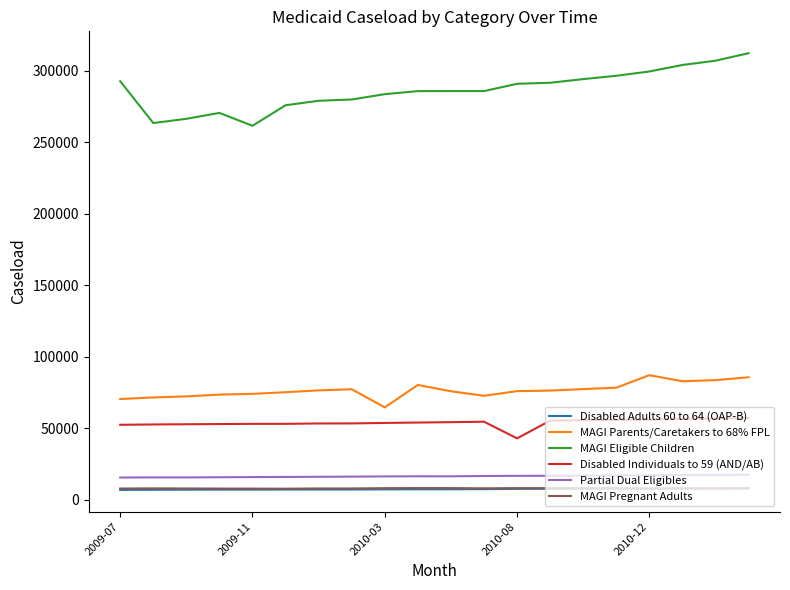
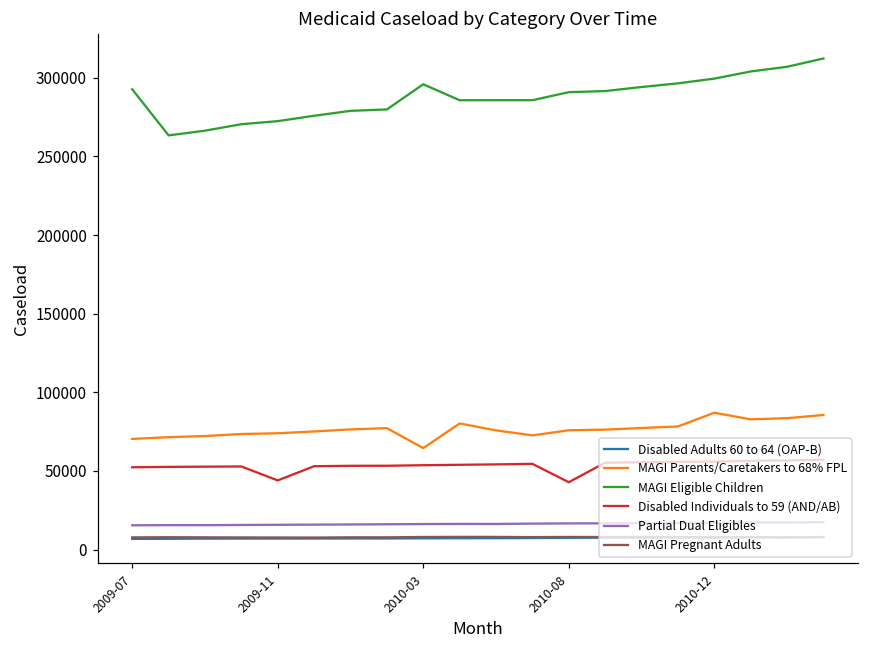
  {
    "MAGI Parents/Caretakers to 68% FPL": {
      "2009-07": 70000,
      "2009-11": 74000,
      "2010-03": 65000,
      "2010-08": 76000,
      "2010-12": 87000
    },
    "MAGI Eligible Children": {
      "2009-07": 293000,
-     "2009-11": 262000,
-     "2010-03": 284000,
+     "2009-11": 272000,
+     "2010-03": 296000,
      "2010-08": 291000,
      "2010-12": 299000
    },
    "Disabled Individuals to 59 (AND/AB)": {
      "2009-07": 52000,
-     "2009-11": 53000,
+     "2009-11": 44000,
      "2010-03": 54000,
      "2010-08": 43000
    },
    "Partial Dual Eligibles": {
      "2009-07": 15000,
      "2009-11": 16000,
      "2010-03": 16000,
      "2010-08": 17000
    }
  }
